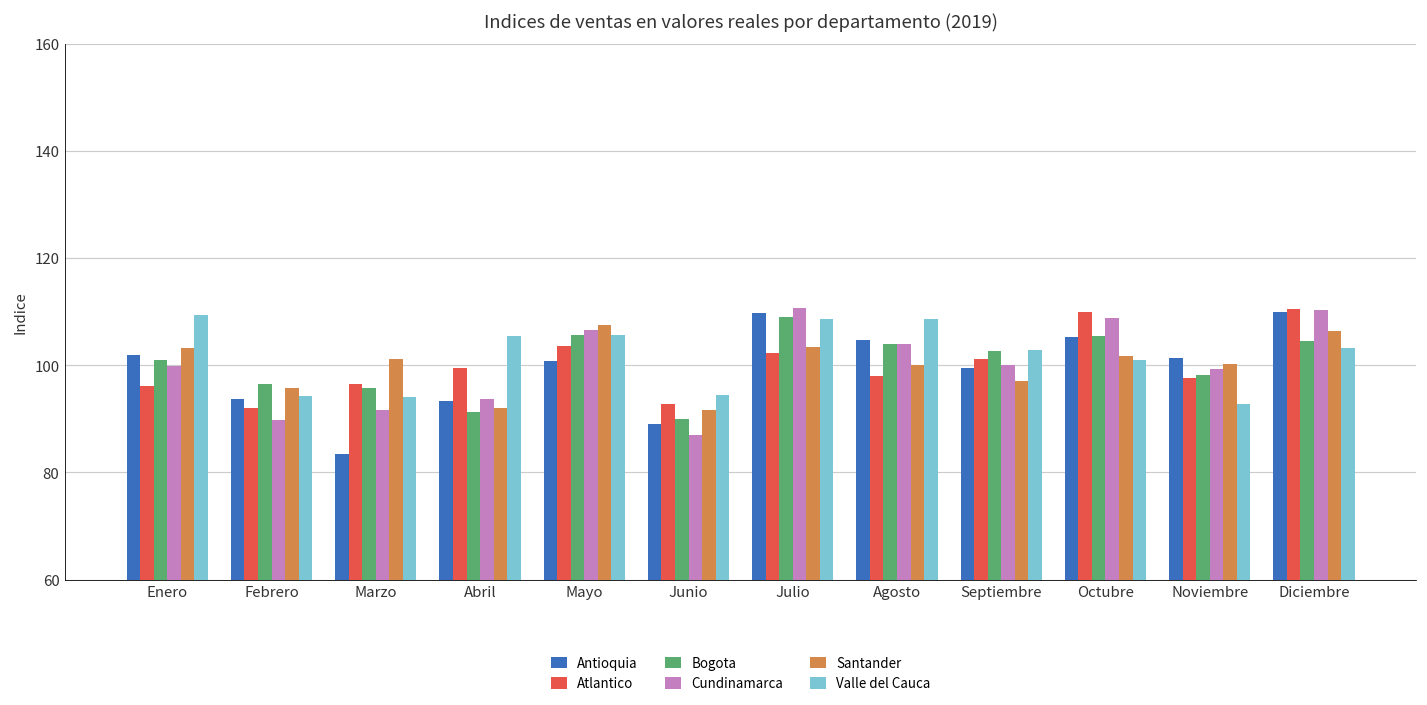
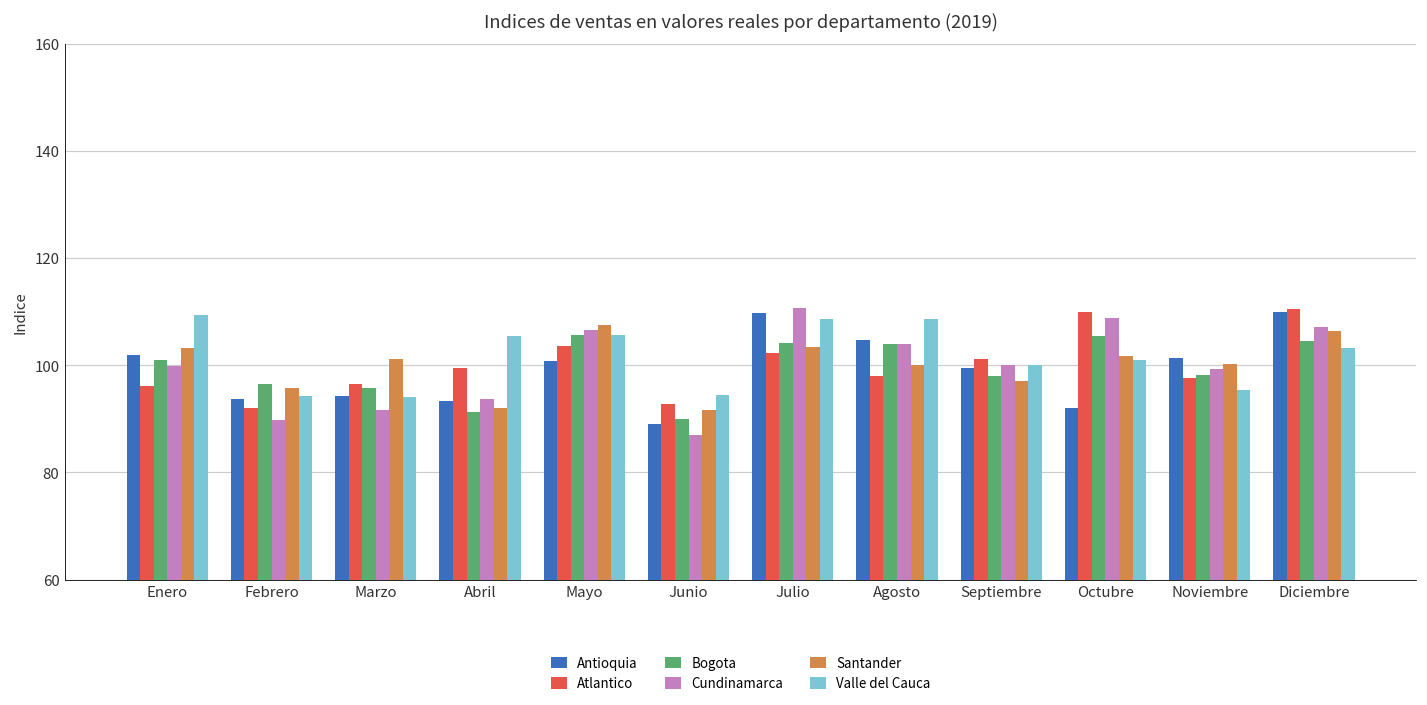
  {
    "Antioquia": {
      "Enero": 102,
      "Febrero": 94,
-     "Marzo": 83,
+     "Marzo": 94,
      "Abril": 93,
      "Mayo": 101,
      "Junio": 89,
      "Julio": 110,
      "Agosto": 105,
      "Septiembre": 100,
-     "Octubre": 105,
+     "Octubre": 92,
      "Noviembre": 101,
      "Diciembre": 110
    },
    "Bogota": {
      "Enero": 101,
      "Febrero": 96,
      "Marzo": 96,
      "Abril": 91,
      "Mayo": 106,
      "Junio": 90,
-     "Julio": 109,
+     "Julio": 104,
      "Agosto": 104,
-     "Septiembre": 103,
+     "Septiembre": 98,
      "Octubre": 105,
      "Noviembre": 98,
      "Diciembre": 105
    },
    "Cundinamarca": {
      "Enero": 100,
      "Febrero": 90,
      "Marzo": 92,
      "Abril": 94,
      "Mayo": 107,
      "Junio": 87,
      "Julio": 111,
      "Agosto": 104,
      "Septiembre": 100,
      "Octubre": 109,
      "Noviembre": 99,
-     "Diciembre": 110
+     "Diciembre": 107
    },
    "Valle del Cauca": {
      "Enero": 109,
      "Febrero": 94,
      "Marzo": 94,
      "Abril": 106,
      "Mayo": 106,
      "Junio": 94,
      "Julio": 109,
      "Agosto": 109,
-     "Septiembre": 103,
+     "Septiembre": 100,
      "Octubre": 101,
-     "Noviembre": 93,
+     "Noviembre": 95,
      "Diciembre": 103
    }
  }
